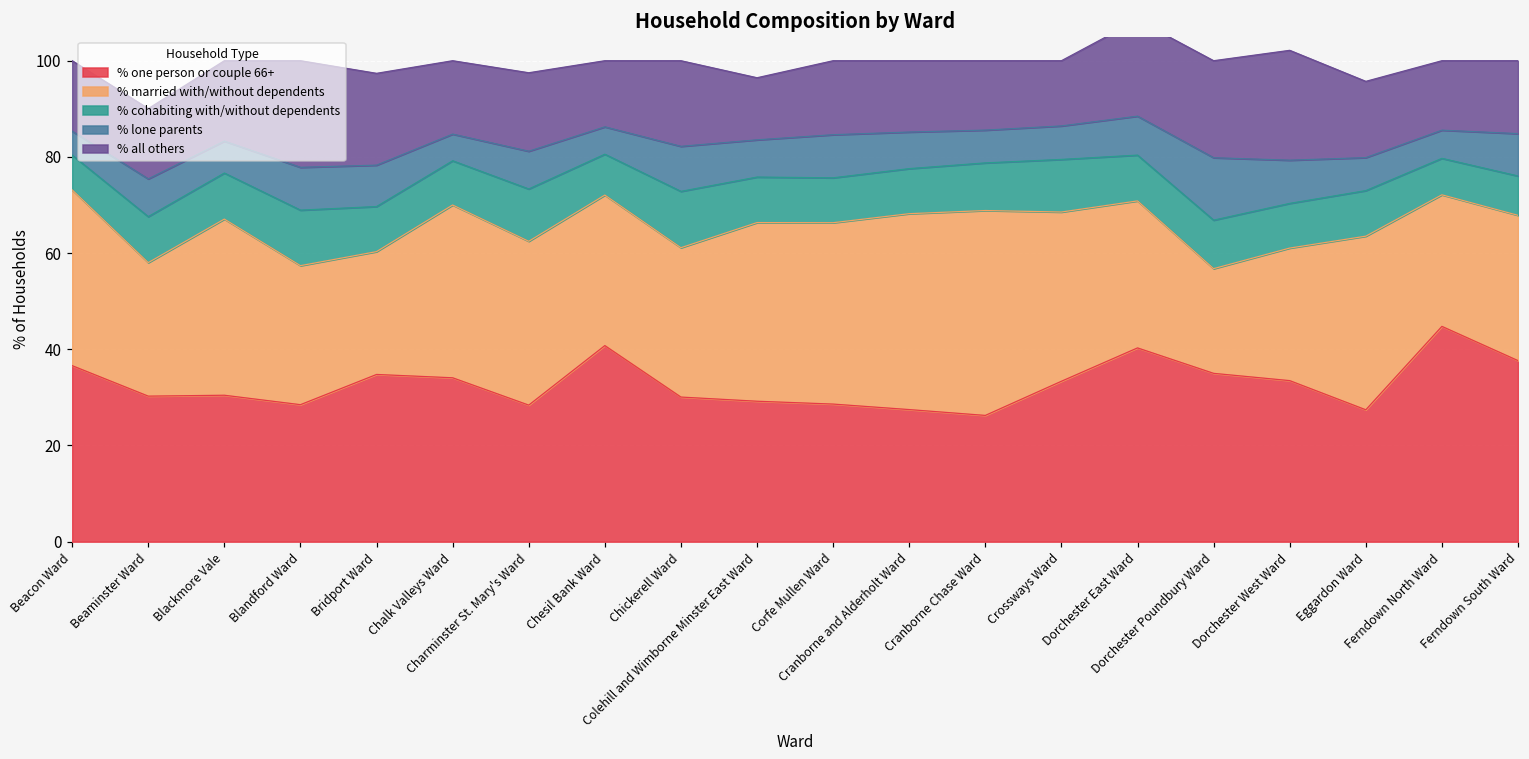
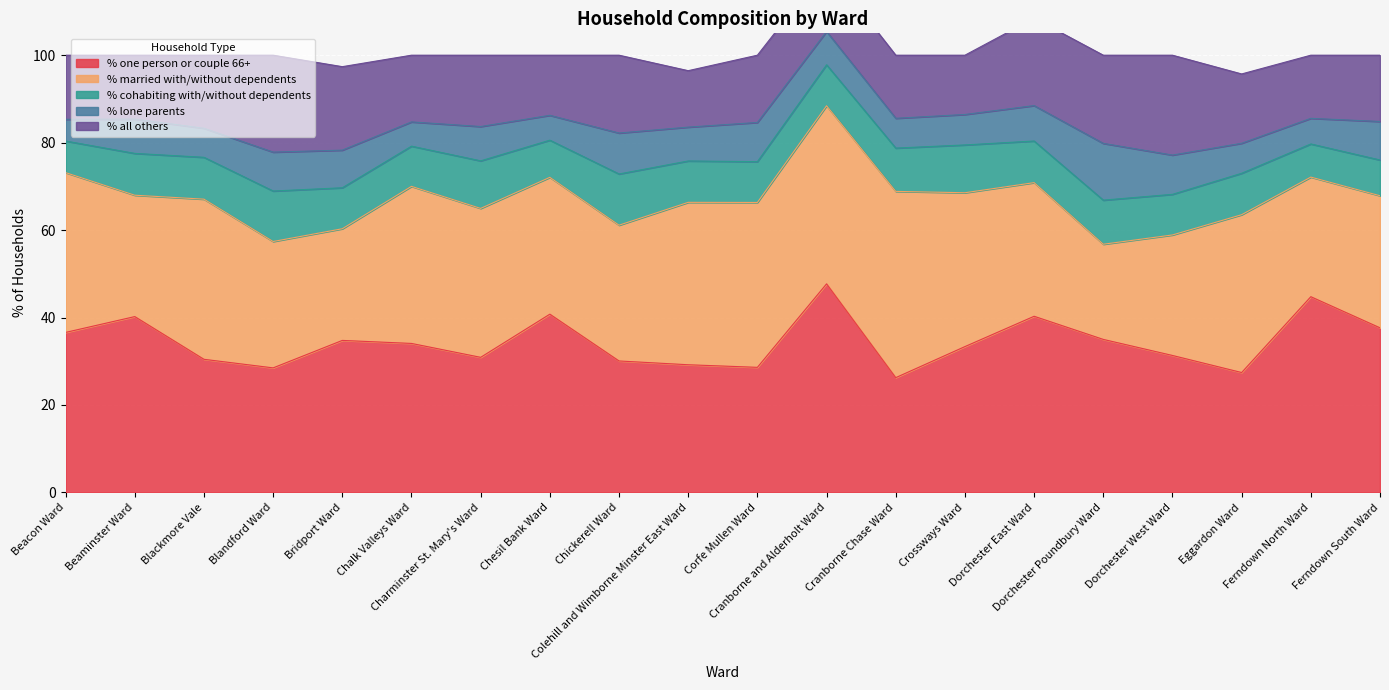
  {
    "% one person or couple 66+": {
      "Beacon Ward": 37,
-     "Beaminster Ward": 30,
+     "Beaminster Ward": 40,
      "Blackmore Vale": 30,
      "Blandford Ward": 28,
      "Bridport Ward": 35,
      "Chalk Valleys Ward": 34,
-     "Charminster St. Mary's Ward": 28,
+     "Charminster St. Mary's Ward": 31,
      "Chesil Bank Ward": 41,
      "Chickerell Ward": 30,
      "Colehill and Wimborne Minster East Ward": 29,
      "Corfe Mullen Ward": 29,
-     "Cranborne and Alderholt Ward": 27,
+     "Cranborne and Alderholt Ward": 48,
      "Cranborne Chase Ward": 26,
      "Crossways Ward": 33,
      "Dorchester East Ward": 40,
      "Dorchester Poundbury Ward": 35,
-     "Dorchester West Ward": 33,
+     "Dorchester West Ward": 31,
      "Eggardon Ward": 27,
      "Ferndown North Ward": 45,
      "Ferndown South Ward": 38
    },
    "% married with/without dependents": {
      "Beacon Ward": 37,
      "Beaminster Ward": 28,
      "Blackmore Vale": 37,
      "Blandford Ward": 29,
      "Bridport Ward": 26,
      "Chalk Valleys Ward": 36,
      "Charminster St. Mary's Ward": 34,
      "Chesil Bank Ward": 31,
      "Chickerell Ward": 31,
      "Colehill and Wimborne Minster East Ward": 37,
      "Corfe Mullen Ward": 38,
      "Cranborne and Alderholt Ward": 41,
      "Cranborne Chase Ward": 43,
      "Crossways Ward": 35,
      "Dorchester East Ward": 31,
      "Dorchester Poundbury Ward": 22,
      "Dorchester West Ward": 28,
      "Eggardon Ward": 36,
      "Ferndown North Ward": 27,
      "Ferndown South Ward": 30
    },
    "% all others": {
      "Beacon Ward": 15,
      "Bridport Ward": 19,
      "Chalk Valleys Ward": 15,
      "Charminster St. Mary's Ward": 16,
      "Chesil Bank Ward": 14,
      "Chickerell Ward": 18,
      "Colehill and Wimborne Minster East Ward": 13,
      "Corfe Mullen Ward": 15,
      "Cranborne Chase Ward": 14,
      "Crossways Ward": 14,
      "Dorchester Poundbury Ward": 20,
      "Dorchester West Ward": 23,
      "Eggardon Ward": 16,
      "Ferndown North Ward": 14,
      "Ferndown South Ward": 15
    }
  }
